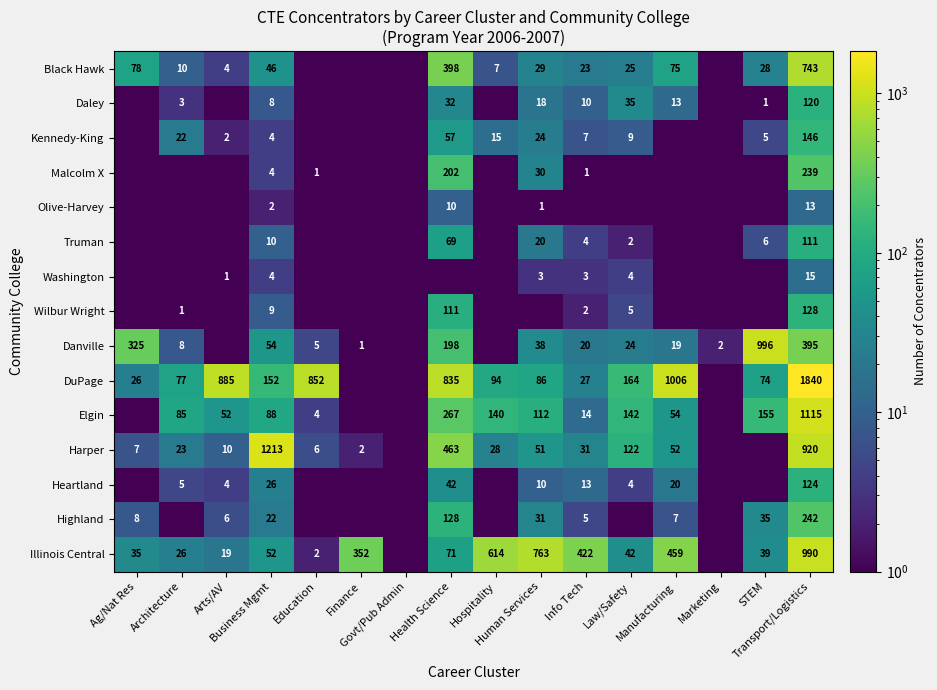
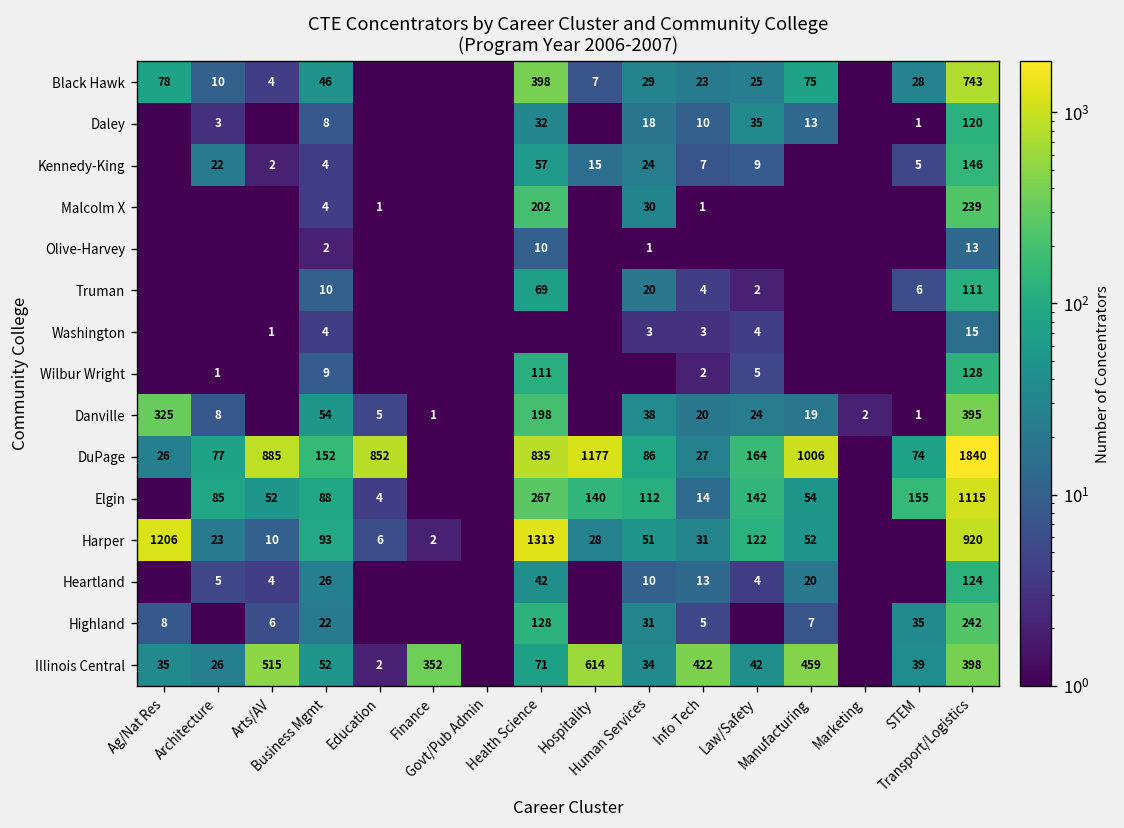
  {
    "Black Hawk": {
      "Ag/Nat Res": 78,
      "Architecture": 10,
      "Arts/AV": 4,
      "Business Mgmt": 46,
      "Health Science": 398,
      "Hospitality": 7,
      "Human Services": 29,
      "Info Tech": 23,
      "Law/Safety": 25,
      "Manufacturing": 75,
      "STEM": 28,
      "Transport/Logistics": 743
    },
    "Daley": {
      "Architecture": 3,
      "Business Mgmt": 8,
      "Health Science": 32,
      "Human Services": 18,
      "Info Tech": 10,
      "Law/Safety": 35,
      "Manufacturing": 13,
      "STEM": 1,
      "Transport/Logistics": 120
    },
    "Kennedy-King": {
      "Architecture": 22,
      "Arts/AV": 2,
      "Business Mgmt": 4,
      "Health Science": 57,
      "Hospitality": 15,
      "Human Services": 24,
      "Info Tech": 7,
      "Law/Safety": 9,
      "STEM": 5,
      "Transport/Logistics": 146
    },
    "Malcolm X": {
      "Business Mgmt": 4,
      "Education": 1,
      "Health Science": 202,
      "Human Services": 30,
      "Info Tech": 1,
      "Transport/Logistics": 239
    },
    "Olive-Harvey": {
      "Business Mgmt": 2,
      "Health Science": 10,
      "Human Services": 1,
      "Transport/Logistics": 13
    },
    "Truman": {
      "Business Mgmt": 10,
      "Health Science": 69,
      "Human Services": 20,
      "Info Tech": 4,
      "Law/Safety": 2,
      "STEM": 6,
      "Transport/Logistics": 111
    },
    "Washington": {
      "Arts/AV": 1,
      "Business Mgmt": 4,
      "Human Services": 3,
      "Info Tech": 3,
      "Law/Safety": 4,
      "Transport/Logistics": 15
    },
    "Wilbur Wright": {
      "Architecture": 1,
      "Business Mgmt": 9,
      "Health Science": 111,
      "Info Tech": 2,
      "Law/Safety": 5,
      "Transport/Logistics": 128
    },
    "Danville": {
      "Ag/Nat Res": 325,
      "Architecture": 8,
      "Business Mgmt": 54,
      "Education": 5,
      "Finance": 1,
      "Health Science": 198,
      "Human Services": 38,
      "Info Tech": 20,
      "Law/Safety": 24,
      "Manufacturing": 19,
      "Marketing": 2,
-     "STEM": 996,
+     "STEM": 1,
      "Transport/Logistics": 395
    },
    "DuPage": {
      "Ag/Nat Res": 26,
      "Architecture": 77,
      "Arts/AV": 885,
      "Business Mgmt": 152,
      "Education": 852,
      "Health Science": 835,
-     "Hospitality": 94,
+     "Hospitality": 1177,
      "Human Services": 86,
      "Info Tech": 27,
      "Law/Safety": 164,
      "Manufacturing": 1006,
      "STEM": 74,
      "Transport/Logistics": 1840
    },
    "Elgin": {
      "Architecture": 85,
      "Arts/AV": 52,
      "Business Mgmt": 88,
      "Education": 4,
      "Health Science": 267,
      "Hospitality": 140,
      "Human Services": 112,
      "Info Tech": 14,
      "Law/Safety": 142,
      "Manufacturing": 54,
      "STEM": 155,
      "Transport/Logistics": 1115
    },
    "Harper": {
-     "Ag/Nat Res": 7,
+     "Ag/Nat Res": 1206,
      "Architecture": 23,
      "Arts/AV": 10,
-     "Business Mgmt": 1213,
+     "Business Mgmt": 93,
      "Education": 6,
      "Finance": 2,
-     "Health Science": 463,
+     "Health Science": 1313,
      "Hospitality": 28,
      "Human Services": 51,
      "Info Tech": 31,
      "Law/Safety": 122,
      "Manufacturing": 52,
      "Transport/Logistics": 920
    },
    "Heartland": {
      "Architecture": 5,
      "Arts/AV": 4,
      "Business Mgmt": 26,
      "Health Science": 42,
      "Human Services": 10,
      "Info Tech": 13,
      "Law/Safety": 4,
      "Manufacturing": 20,
      "Transport/Logistics": 124
    },
    "Highland": {
      "Ag/Nat Res": 8,
      "Arts/AV": 6,
      "Business Mgmt": 22,
      "Health Science": 128,
      "Human Services": 31,
      "Info Tech": 5,
      "Manufacturing": 7,
      "STEM": 35,
      "Transport/Logistics": 242
    },
    "Illinois Central": {
      "Ag/Nat Res": 35,
      "Architecture": 26,
-     "Arts/AV": 19,
+     "Arts/AV": 515,
      "Business Mgmt": 52,
      "Education": 2,
      "Finance": 352,
      "Health Science": 71,
      "Hospitality": 614,
-     "Human Services": 763,
+     "Human Services": 34,
      "Info Tech": 422,
      "Law/Safety": 42,
      "Manufacturing": 459,
      "STEM": 39,
-     "Transport/Logistics": 990
+     "Transport/Logistics": 398
    }
  }
